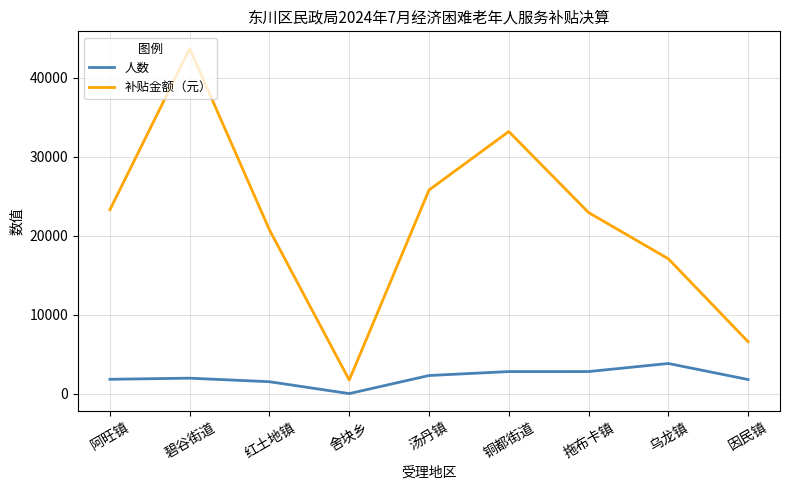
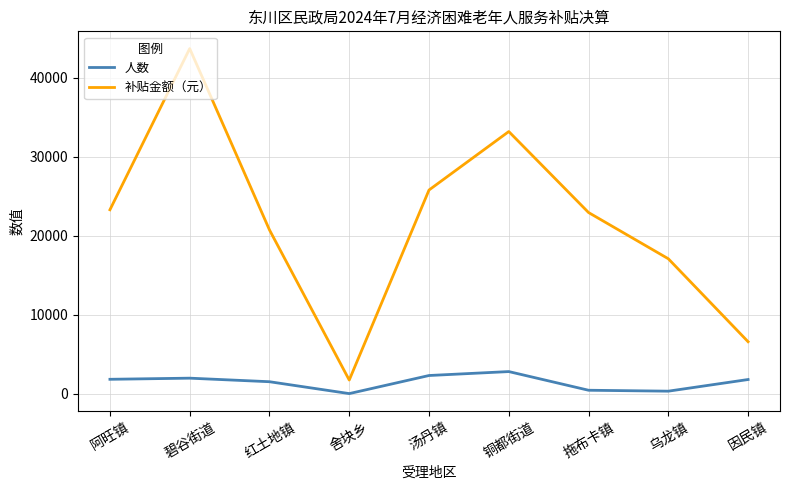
  {
    "人数": {
      "阿旺镇": 2000,
      "碧谷街道": 2000,
      "红土地镇": 2000,
      "舍块乡": 0,
      "汤丹镇": 2000,
      "铜都街道": 3000,
-     "拖布卡镇": 3000,
-     "乌龙镇": 4000,
+     "拖布卡镇": 0,
+     "乌龙镇": 0,
      "因民镇": 2000
    },
    "补贴金额（元）": {
      "阿旺镇": 23000,
      "红土地镇": 21000,
      "舍块乡": 2000,
      "汤丹镇": 26000,
      "铜都街道": 33000,
      "拖布卡镇": 23000,
      "乌龙镇": 17000,
      "因民镇": 7000
    }
  }
